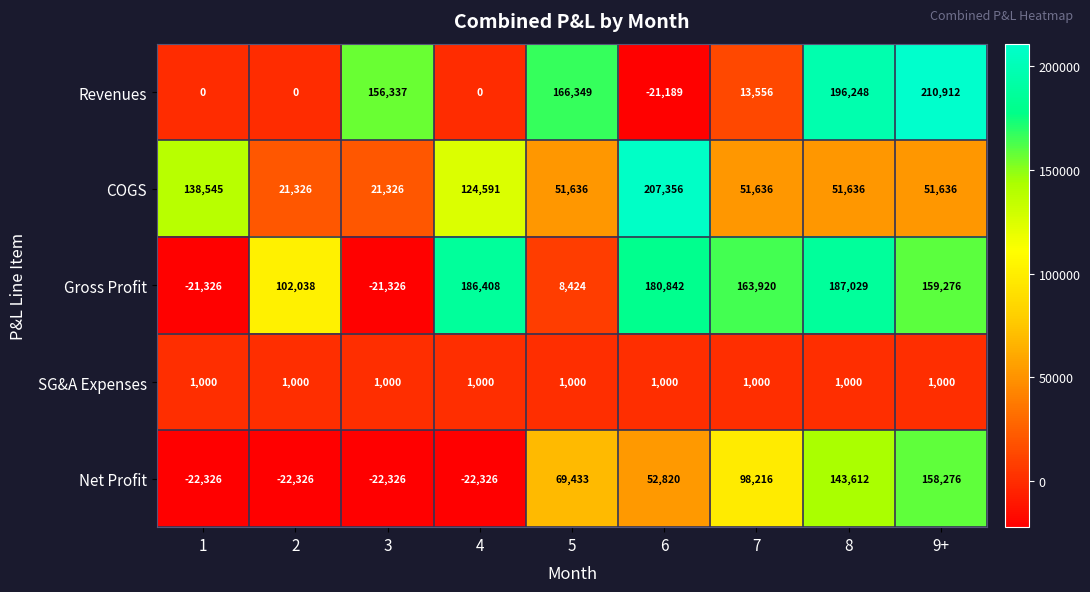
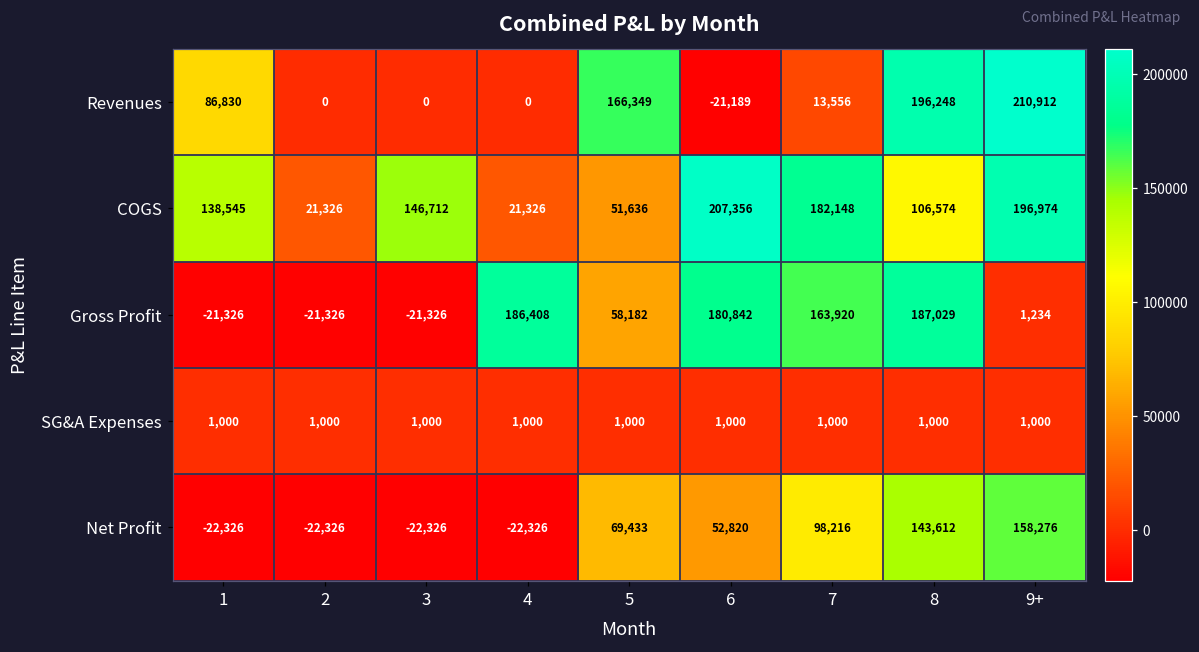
  {
    "Revenues": {
-     "1": "0",
+     "1": "86,830",
      "2": "0",
-     "3": "156,337",
+     "3": "0",
      "4": "0",
      "5": "166,349",
      "6": "-21,189",
      "7": "13,556",
      "8": "196,248",
      "9+": "210,912"
    },
    "COGS": {
      "1": "138,545",
      "2": "21,326",
-     "3": "21,326",
-     "4": "124,591",
+     "3": "146,712",
+     "4": "21,326",
      "5": "51,636",
      "6": "207,356",
-     "7": "51,636",
-     "8": "51,636",
-     "9+": "51,636"
+     "7": "182,148",
+     "8": "106,574",
+     "9+": "196,974"
    },
    "Gross Profit": {
      "1": "-21,326",
-     "2": "102,038",
+     "2": "-21,326",
      "3": "-21,326",
      "4": "186,408",
-     "5": "8,424",
+     "5": "58,182",
      "6": "180,842",
      "7": "163,920",
      "8": "187,029",
-     "9+": "159,276"
+     "9+": "1,234"
    },
    "SG&A Expenses": {
      "1": "1,000",
      "2": "1,000",
      "3": "1,000",
      "4": "1,000",
      "5": "1,000",
      "6": "1,000",
      "7": "1,000",
      "8": "1,000",
      "9+": "1,000"
    },
    "Net Profit": {
      "1": "-22,326",
      "2": "-22,326",
      "3": "-22,326",
      "4": "-22,326",
      "5": "69,433",
      "6": "52,820",
      "7": "98,216",
      "8": "143,612",
      "9+": "158,276"
    }
  }
